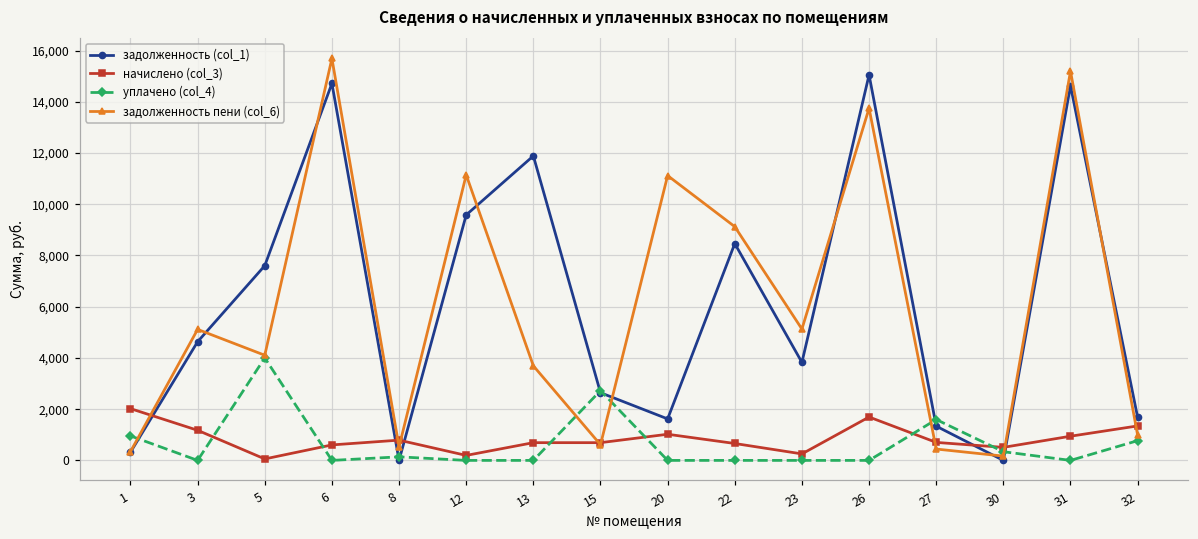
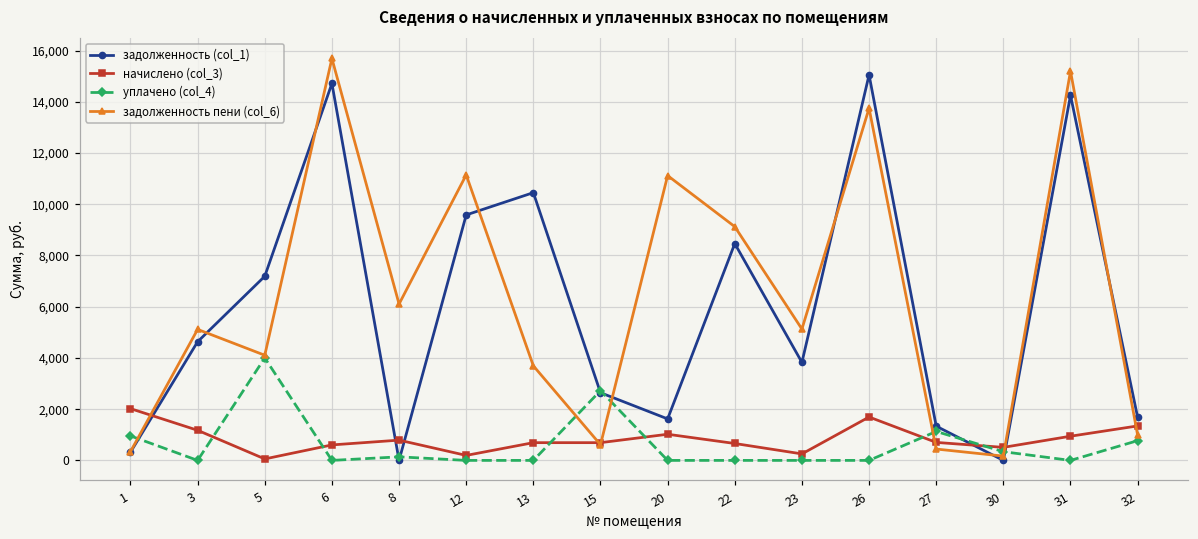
  {
    "задолженность (col_1)": {
      "3": "4,600",
-     "5": "7,600",
+     "5": "7,200",
      "6": "14,700",
      "8": "0",
      "12": "9,600",
-     "13": "11,900",
+     "13": "10,500",
      "20": "1,600",
      "22": "8,500",
      "23": "3,800",
      "26": "15,000",
      "27": "1,300",
      "30": "0",
-     "31": "14,600",
+     "31": "14,300",
      "32": "1,700"
    },
    "начислено (col_3)": {
      "1": "2,000",
      "3": "1,200",
      "5": "100",
      "6": "600",
      "8": "800",
      "12": "200",
      "13": "700",
      "20": "1,000",
      "22": "700",
      "23": "300",
      "26": "1,700",
      "27": "700",
      "30": "500",
      "31": "900",
      "32": "1,300"
    },
    "уплачено (col_4)": {
      "1": "1,000",
      "3": "0",
      "6": "0",
      "8": "100",
      "12": "0",
      "13": "0",
      "20": "0",
      "22": "0",
      "23": "0",
      "26": "0",
-     "27": "1,600",
+     "27": "1,100",
      "30": "300",
      "31": "0",
      "32": "800"
    },
    "задолженность пени (col_6)": {
      "3": "5,100",
      "6": "15,700",
-     "8": "500",
+     "8": "6,100",
      "12": "11,100",
      "13": "3,700",
      "20": "11,100",
      "22": "9,100",
      "23": "5,100",
      "26": "13,700",
      "27": "400",
      "30": "200",
      "31": "15,200",
      "32": "1,000"
    }
  }
